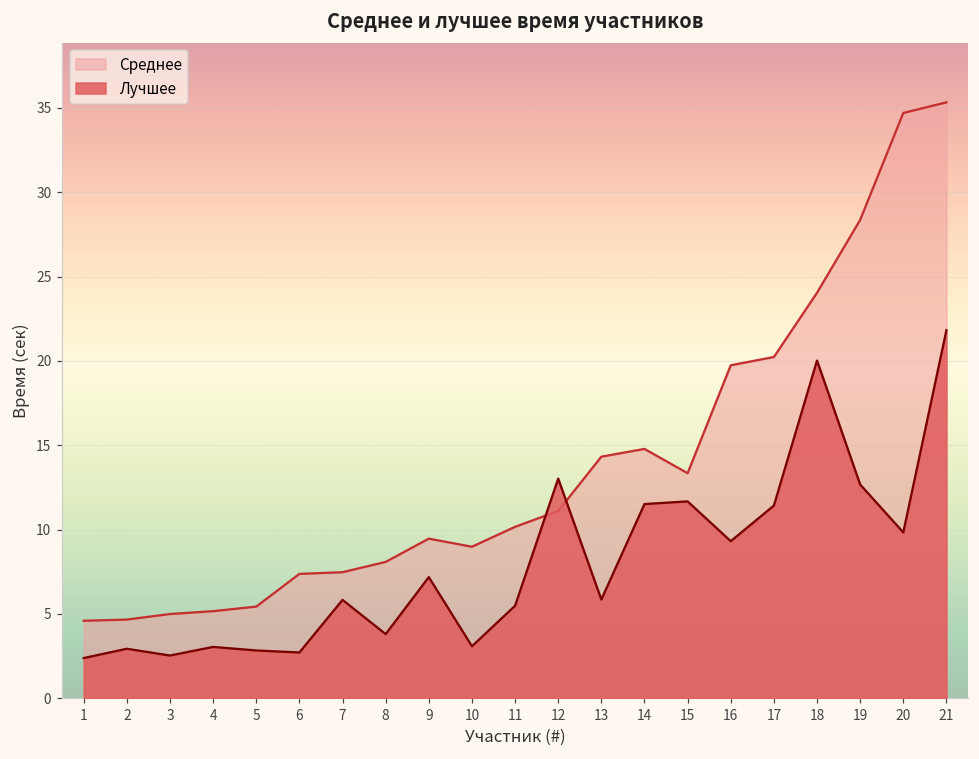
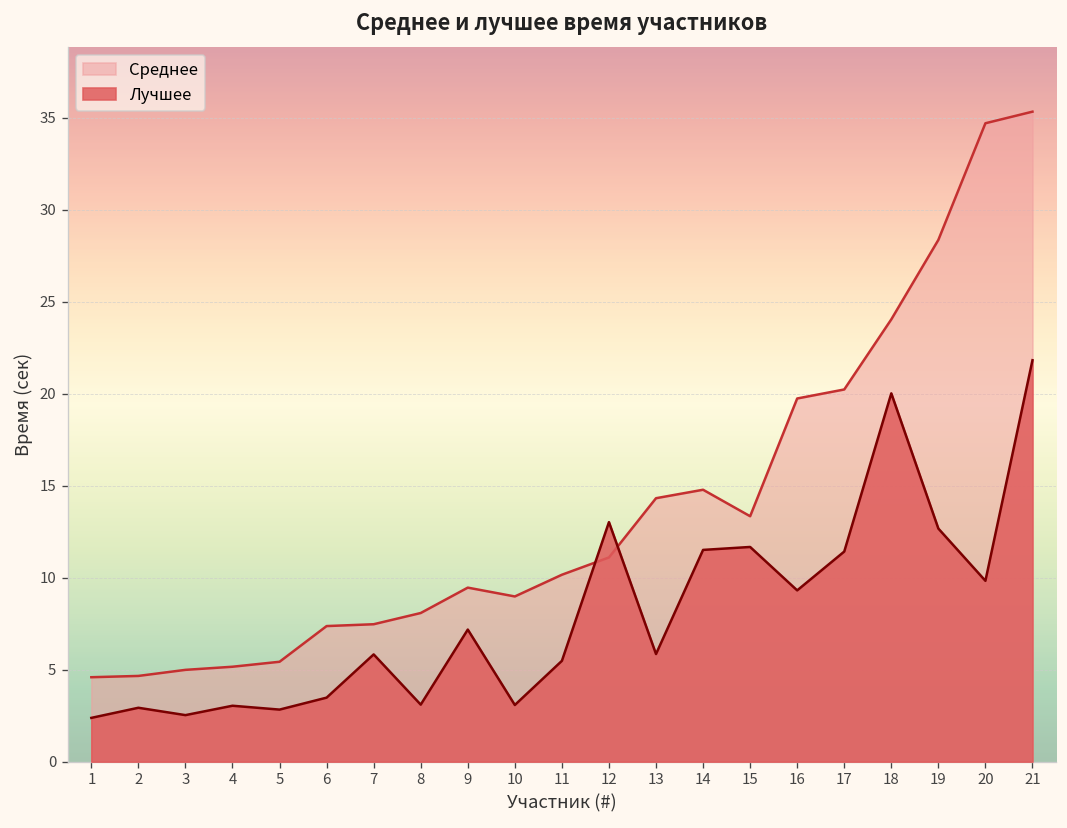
  {
    "Среднее": {
      "1": 4.6,
      "2": 4.7,
      "3": 5.0,
      "4": 5.2,
      "5": 5.4,
      "6": 7.4,
      "7": 7.5,
      "8": 8.1,
      "9": 9.5,
      "10": 9.0,
      "11": 10.2,
      "12": 11.1,
      "13": 14.3,
      "14": 14.8,
      "15": 13.3,
      "16": 19.7,
      "17": 20.2,
      "18": 24.0,
      "19": 28.4,
      "20": 34.7,
      "21": 35.3
    },
    "Лучшее": {
      "1": 2.4,
      "2": 2.9,
      "3": 2.5,
      "4": 3.0,
      "5": 2.8,
-     "6": 2.7,
+     "6": 3.5,
      "7": 5.8,
-     "8": 3.8,
+     "8": 3.1,
      "9": 7.2,
      "10": 3.1,
      "11": 5.5,
      "12": 13.0,
      "13": 5.9,
      "14": 11.5,
      "15": 11.7,
      "16": 9.3,
      "17": 11.4,
      "18": 20.0,
      "19": 12.7,
      "20": 9.8,
      "21": 21.8
    }
  }
